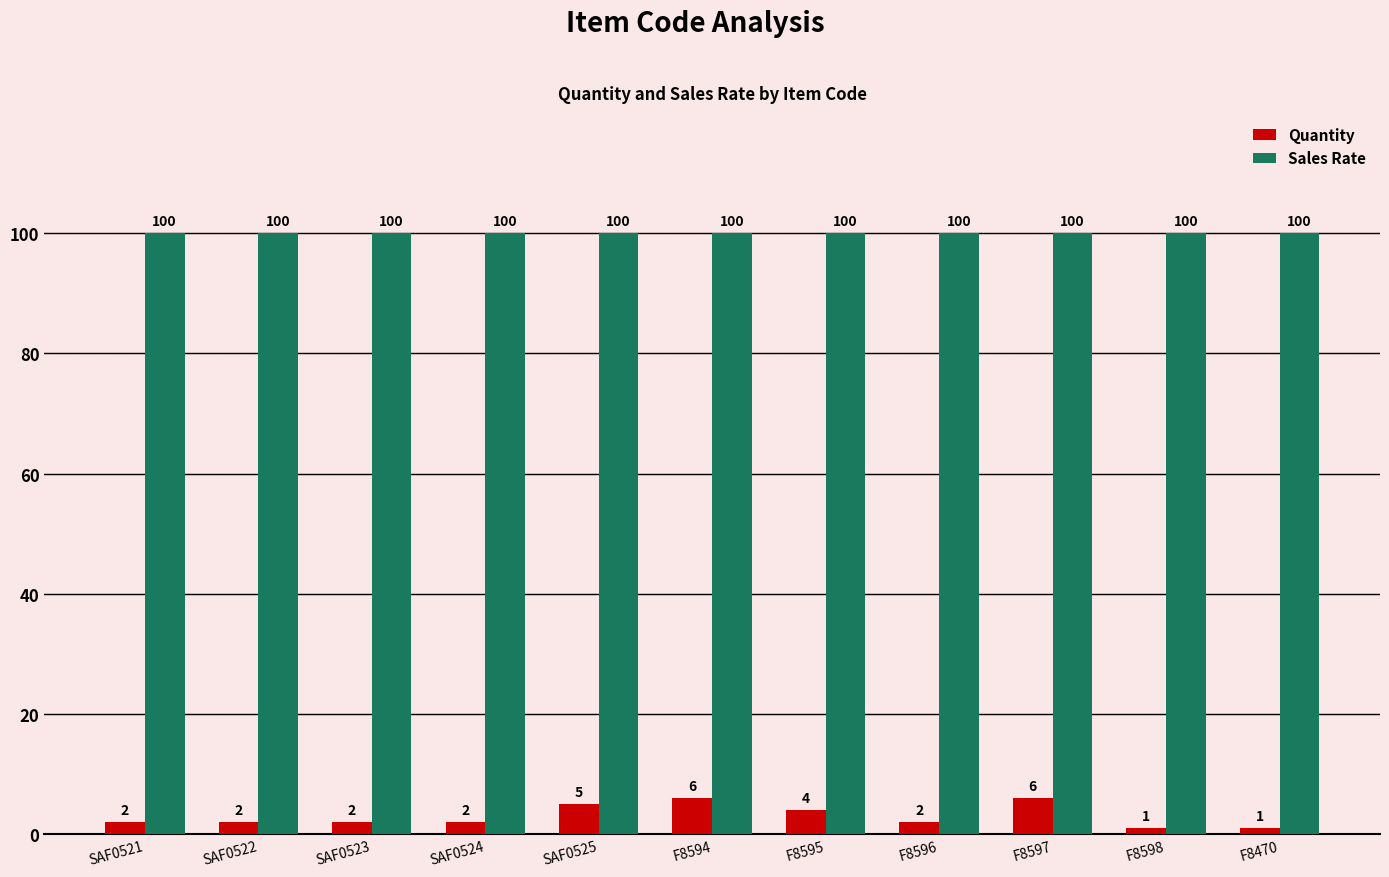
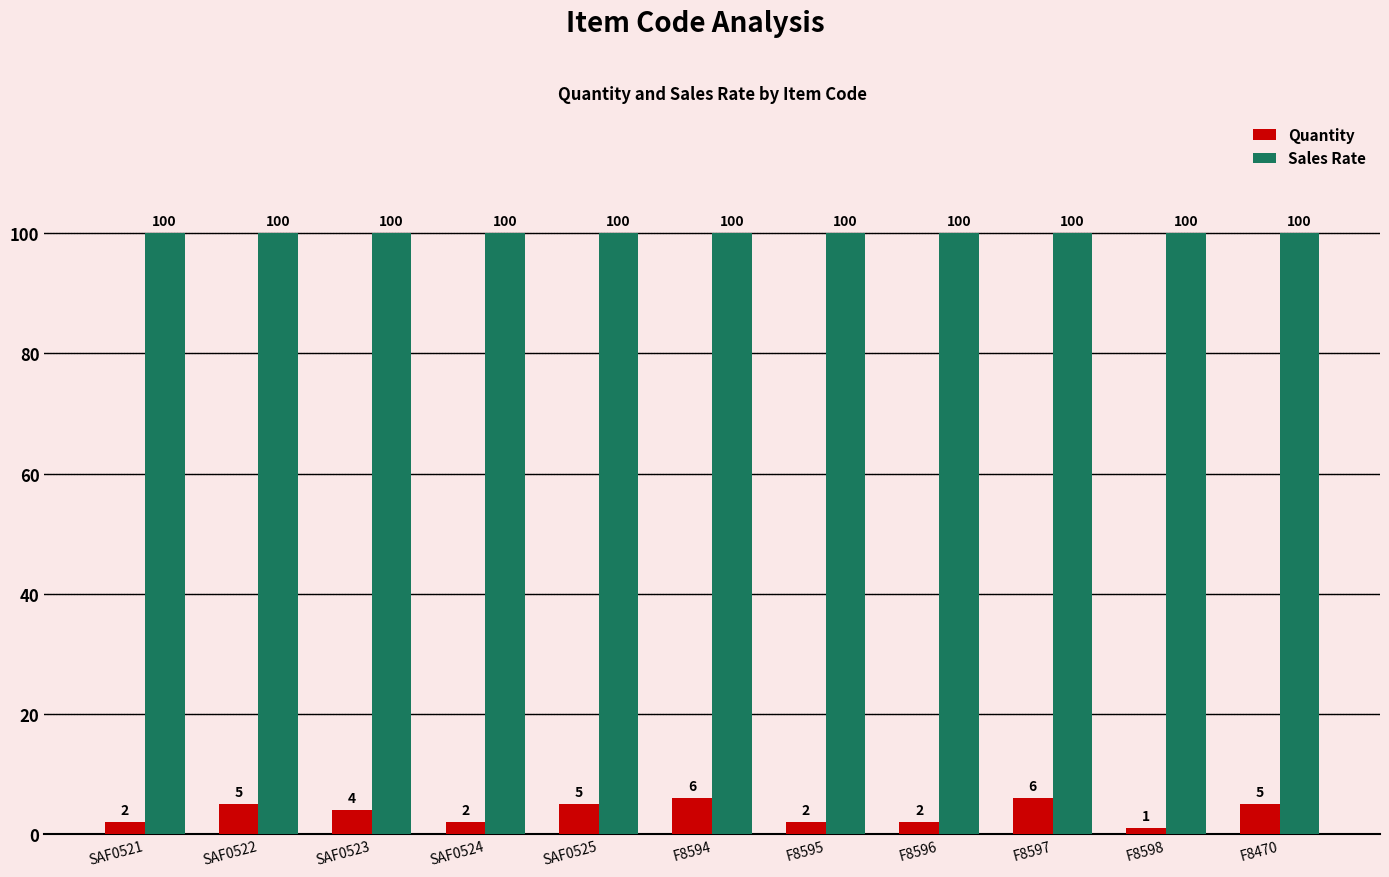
  {
    "Quantity": {
      "SAF0521": 2,
-     "SAF0522": 2,
-     "SAF0523": 2,
+     "SAF0522": 5,
+     "SAF0523": 4,
      "SAF0524": 2,
      "SAF0525": 5,
      "F8594": 6,
-     "F8595": 4,
+     "F8595": 2,
      "F8596": 2,
      "F8597": 6,
      "F8598": 1,
-     "F8470": 1
+     "F8470": 5
    },
    "Sales Rate": {
      "SAF0521": 100,
      "SAF0522": 100,
      "SAF0523": 100,
      "SAF0524": 100,
      "SAF0525": 100,
      "F8594": 100,
      "F8595": 100,
      "F8596": 100,
      "F8597": 100,
      "F8598": 100,
      "F8470": 100
    }
  }
